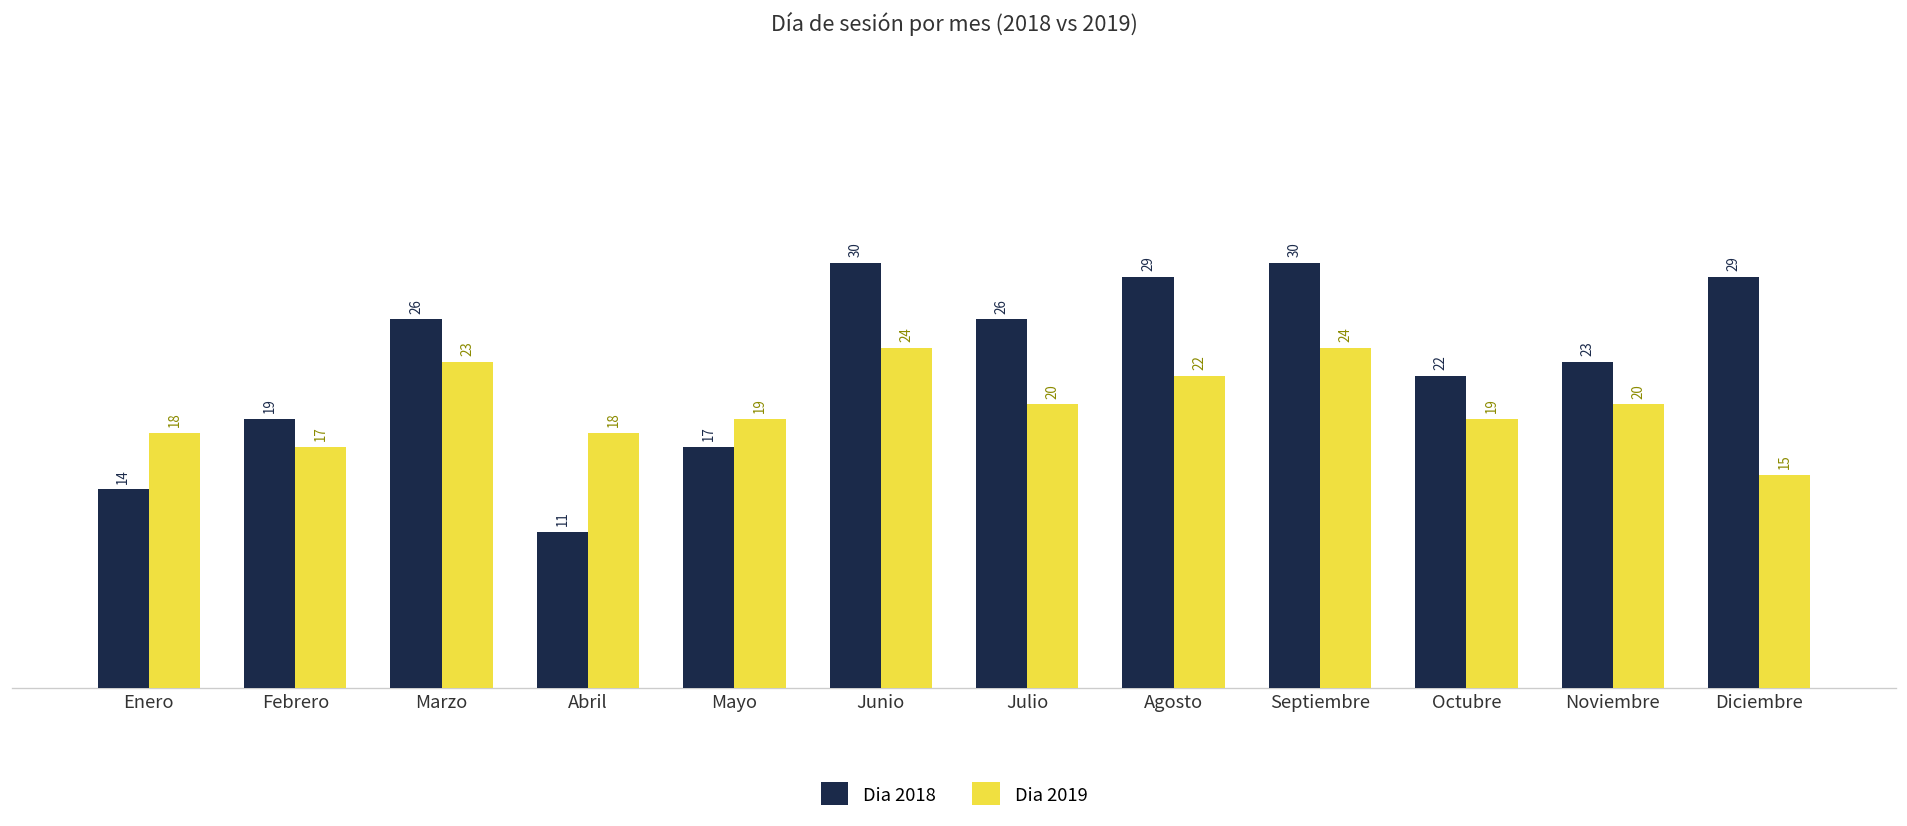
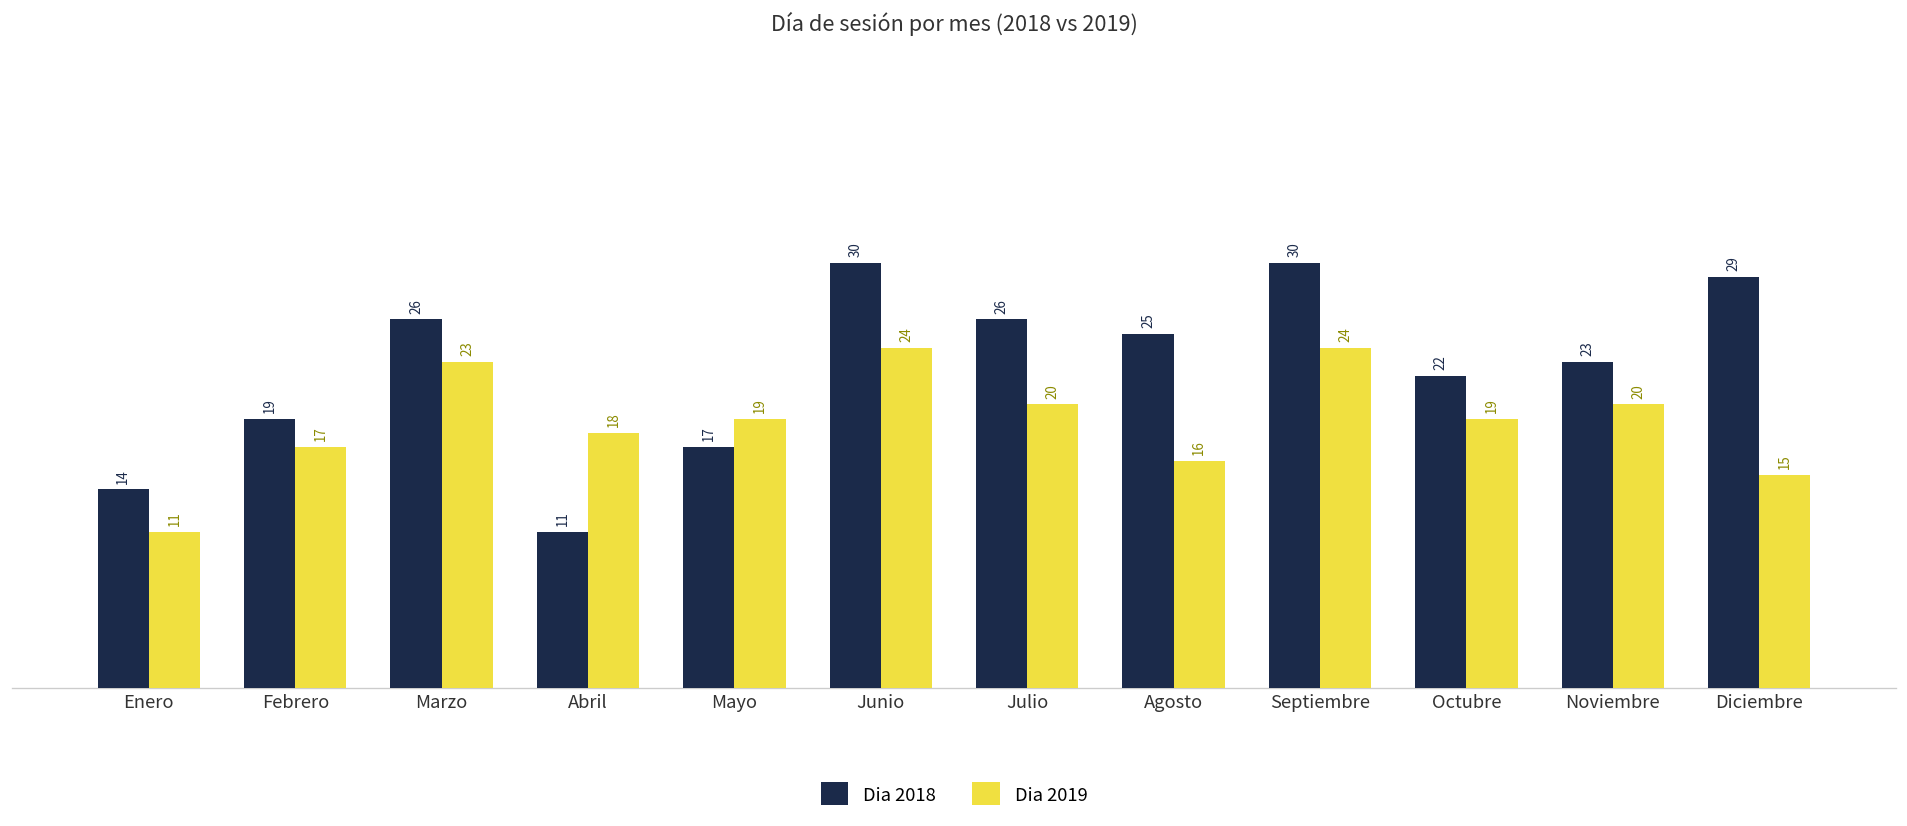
  {
    "Dia 2018": {
      "Enero": 14,
      "Febrero": 19,
      "Marzo": 26,
      "Abril": 11,
      "Mayo": 17,
      "Junio": 30,
      "Julio": 26,
-     "Agosto": 29,
+     "Agosto": 25,
      "Septiembre": 30,
      "Octubre": 22,
      "Noviembre": 23,
      "Diciembre": 29
    },
    "Dia 2019": {
-     "Enero": 18,
+     "Enero": 11,
      "Febrero": 17,
      "Marzo": 23,
      "Abril": 18,
      "Mayo": 19,
      "Junio": 24,
      "Julio": 20,
-     "Agosto": 22,
+     "Agosto": 16,
      "Septiembre": 24,
      "Octubre": 19,
      "Noviembre": 20,
      "Diciembre": 15
    }
  }
